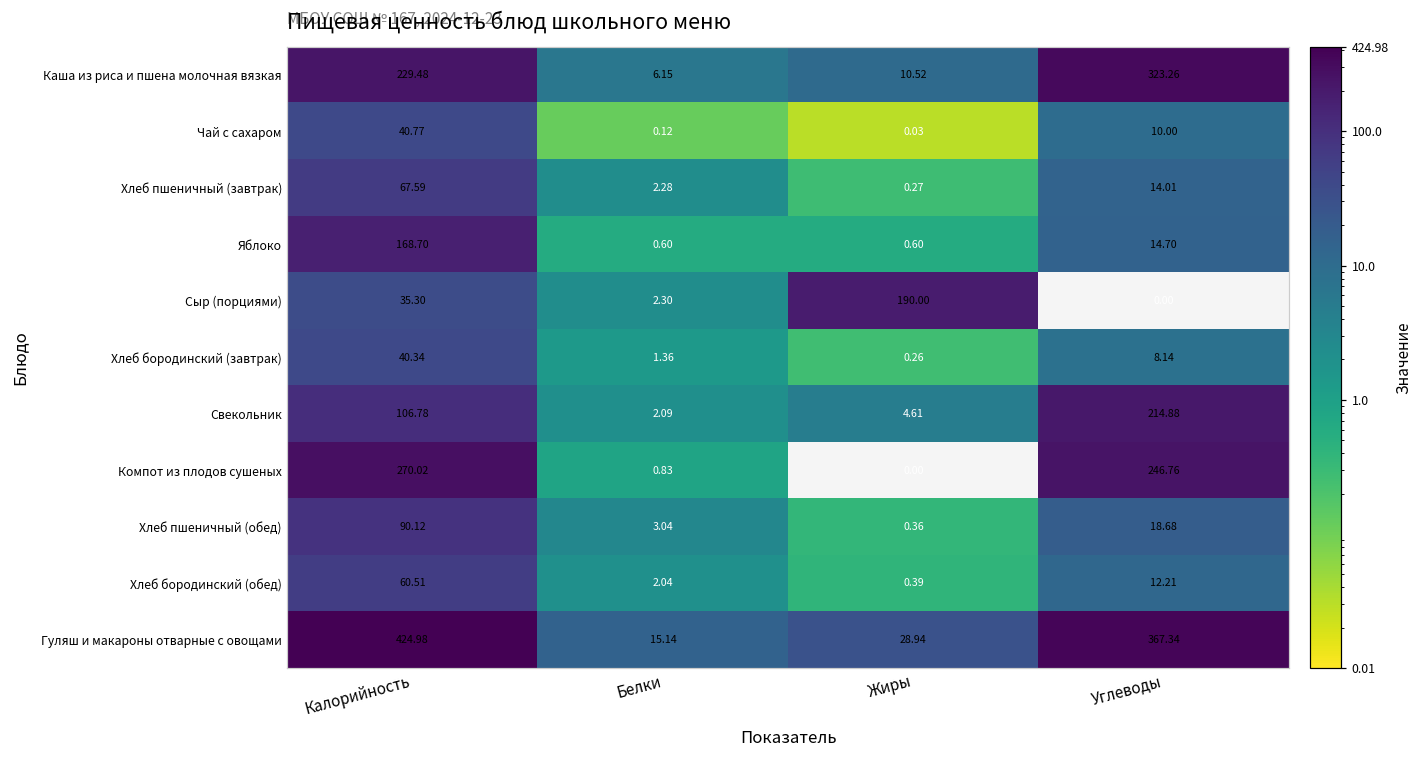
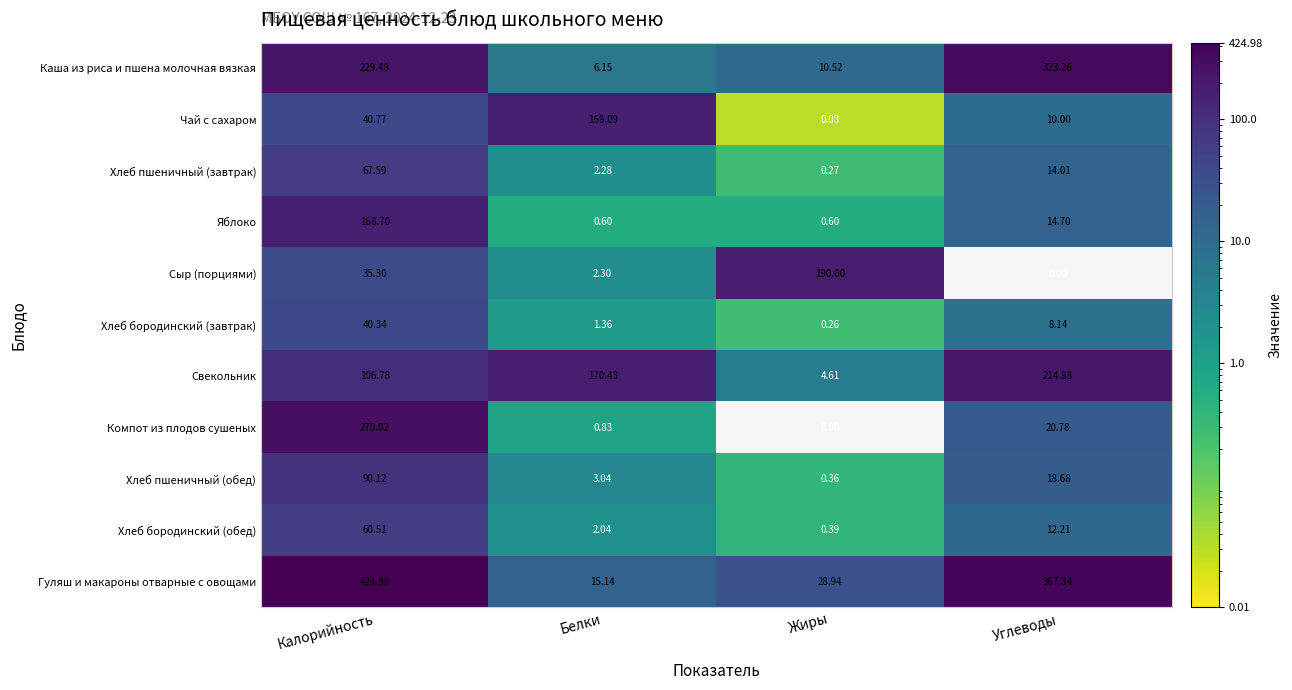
  {
    "Каша из риса и пшена молочная вязкая": {
      "Калорийность": 229.48,
      "Белки": 6.15,
      "Жиры": 10.52,
      "Углеводы": 323.26
    },
    "Чай с сахаром": {
      "Калорийность": 40.77,
-     "Белки": 0.12,
+     "Белки": 169.09,
      "Жиры": 0.03,
      "Углеводы": 10.00
    },
    "Хлеб пшеничный (завтрак)": {
      "Калорийность": 67.59,
      "Белки": 2.28,
      "Жиры": 0.27,
      "Углеводы": 14.01
    },
    "Яблоко": {
      "Калорийность": 168.70,
      "Белки": 0.60,
      "Жиры": 0.60,
      "Углеводы": 14.70
    },
    "Сыр (порциями)": {
      "Калорийность": 35.30,
      "Белки": 2.30,
      "Жиры": 190.00
    },
    "Хлеб бородинский (завтрак)": {
      "Калорийность": 40.34,
      "Белки": 1.36,
      "Жиры": 0.26,
      "Углеводы": 8.14
    },
    "Свекольник": {
      "Калорийность": 106.78,
-     "Белки": 2.09,
+     "Белки": 170.43,
      "Жиры": 4.61,
      "Углеводы": 214.88
    },
    "Компот из плодов сушеных": {
      "Калорийность": 270.02,
      "Белки": 0.83,
-     "Углеводы": 246.76
+     "Углеводы": 20.78
    },
    "Хлеб пшеничный (обед)": {
      "Калорийность": 90.12,
      "Белки": 3.04,
      "Жиры": 0.36,
      "Углеводы": 18.68
    },
    "Хлеб бородинский (обед)": {
      "Калорийность": 60.51,
      "Белки": 2.04,
      "Жиры": 0.39,
      "Углеводы": 12.21
    },
    "Гуляш и макароны отварные с овощами": {
      "Калорийность": 424.98,
      "Белки": 15.14,
      "Жиры": 28.94,
      "Углеводы": 367.34
    }
  }
